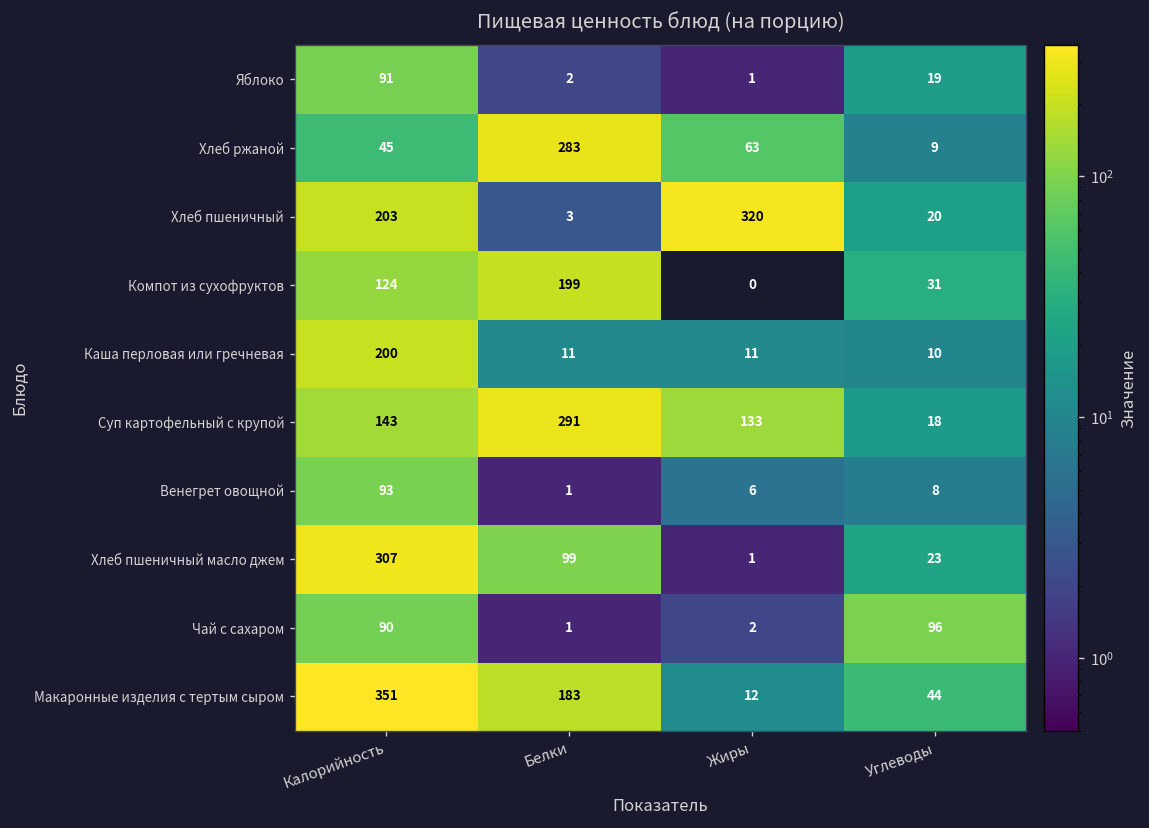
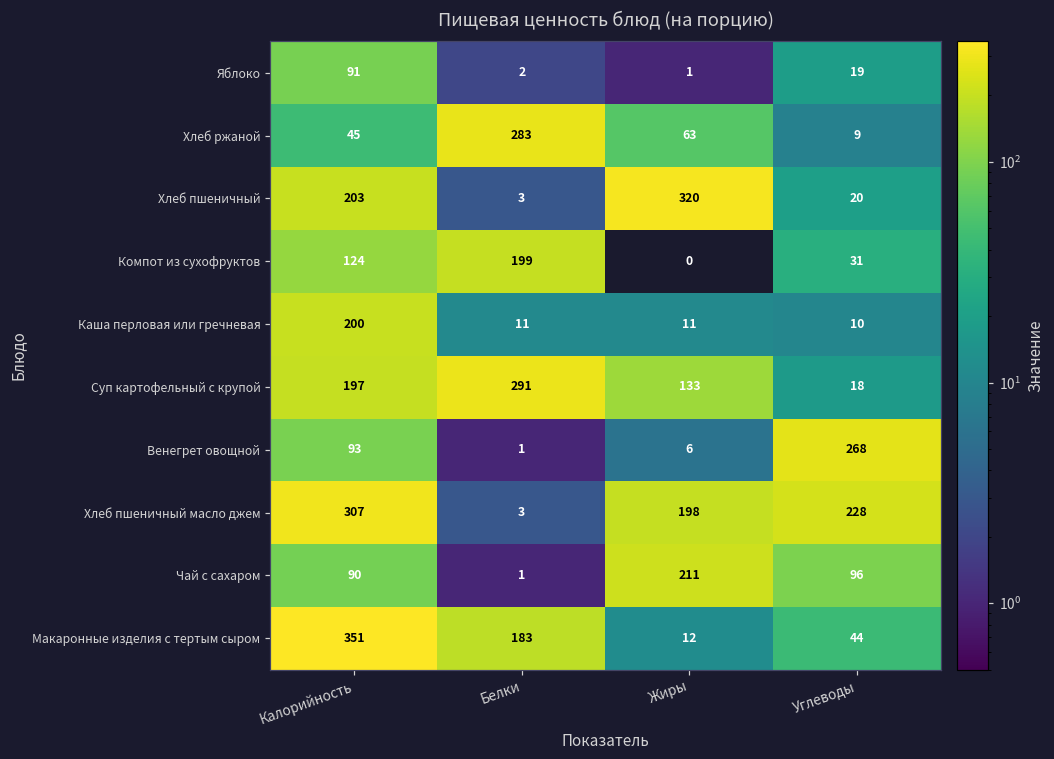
  {
    "Яблоко": {
      "Калорийность": 91,
      "Белки": 2,
      "Жиры": 1,
      "Углеводы": 19
    },
    "Хлеб ржаной": {
      "Калорийность": 45,
      "Белки": 283,
      "Жиры": 63,
      "Углеводы": 9
    },
    "Хлеб пшеничный": {
      "Калорийность": 203,
      "Белки": 3,
      "Жиры": 320,
      "Углеводы": 20
    },
    "Компот из сухофруктов": {
      "Калорийность": 124,
      "Белки": 199,
      "Жиры": 0,
      "Углеводы": 31
    },
    "Каша перловая или гречневая": {
      "Калорийность": 200,
      "Белки": 11,
      "Жиры": 11,
      "Углеводы": 10
    },
    "Суп картофельный с крупой": {
-     "Калорийность": 143,
+     "Калорийность": 197,
      "Белки": 291,
      "Жиры": 133,
      "Углеводы": 18
    },
    "Венегрет овощной": {
      "Калорийность": 93,
      "Белки": 1,
      "Жиры": 6,
-     "Углеводы": 8
+     "Углеводы": 268
    },
    "Хлеб пшеничный масло джем": {
      "Калорийность": 307,
-     "Белки": 99,
-     "Жиры": 1,
-     "Углеводы": 23
+     "Белки": 3,
+     "Жиры": 198,
+     "Углеводы": 228
    },
    "Чай с сахаром": {
      "Калорийность": 90,
      "Белки": 1,
-     "Жиры": 2,
+     "Жиры": 211,
      "Углеводы": 96
    },
    "Макаронные изделия с тертым сыром": {
      "Калорийность": 351,
      "Белки": 183,
      "Жиры": 12,
      "Углеводы": 44
    }
  }
